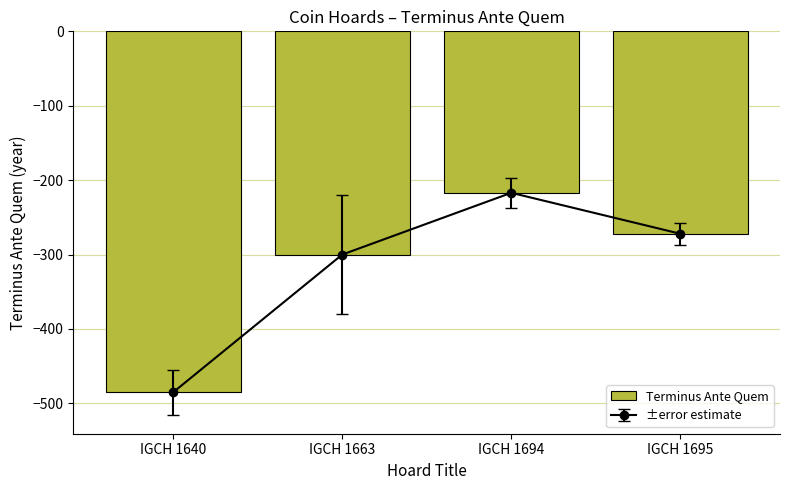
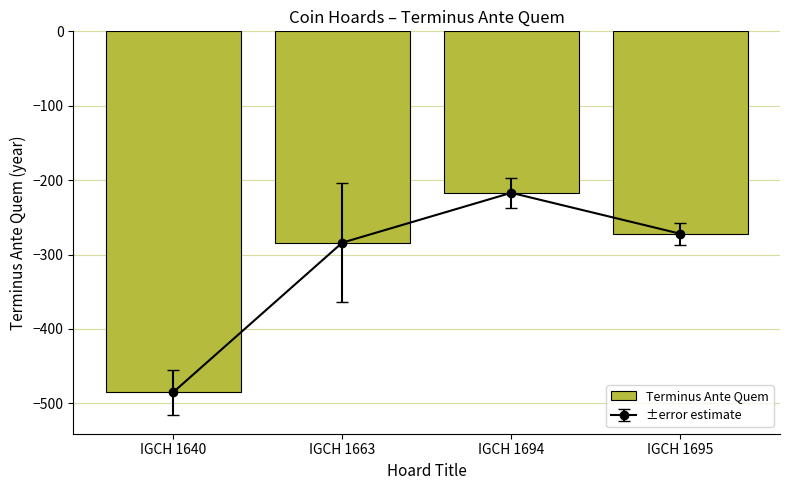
  {
    "Terminus Ante Quem": {
      "IGCH 1640": -490,
-     "IGCH 1663": -300,
+     "IGCH 1663": -280,
      "IGCH 1694": -220,
      "IGCH 1695": -270
    }
  }
